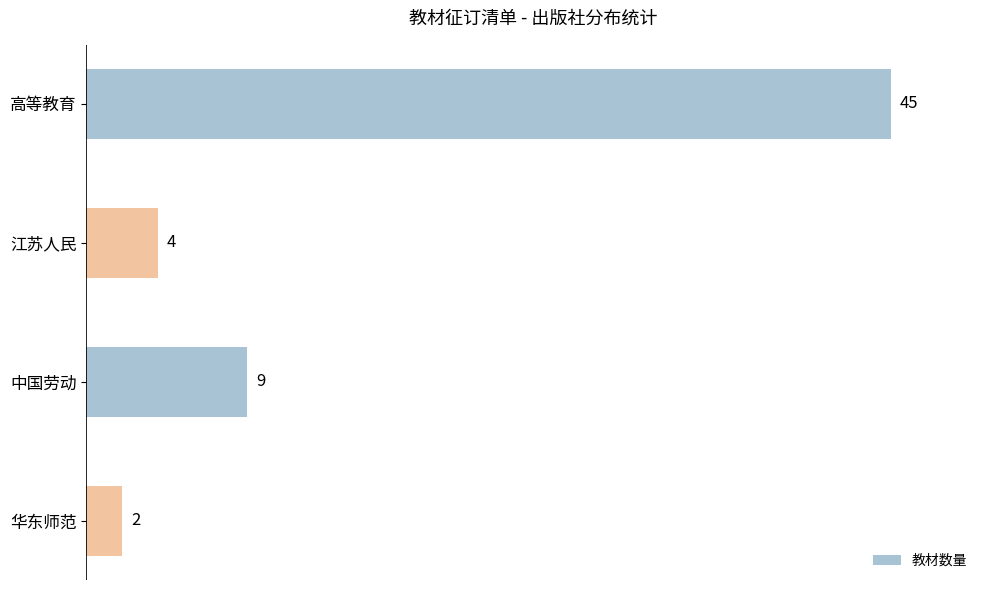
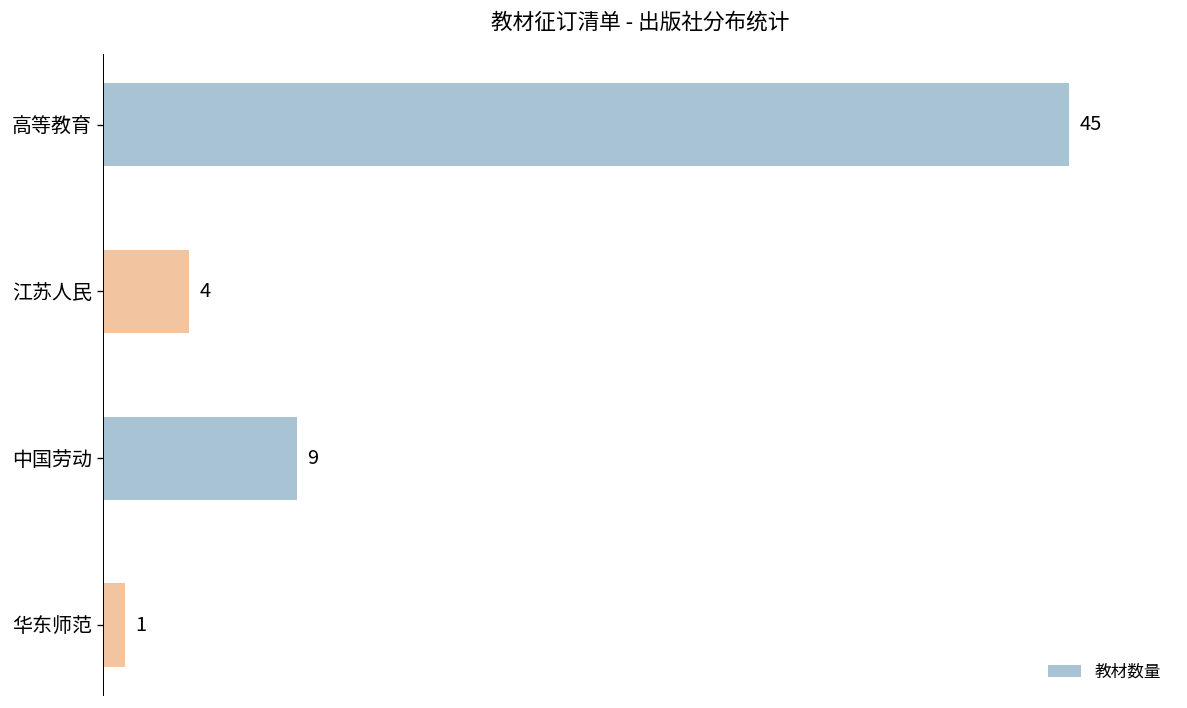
  {
    "高等教育": 45,
    "江苏人民": 4,
    "中国劳动": 9,
-   "华东师范": 2
+   "华东师范": 1
  }
